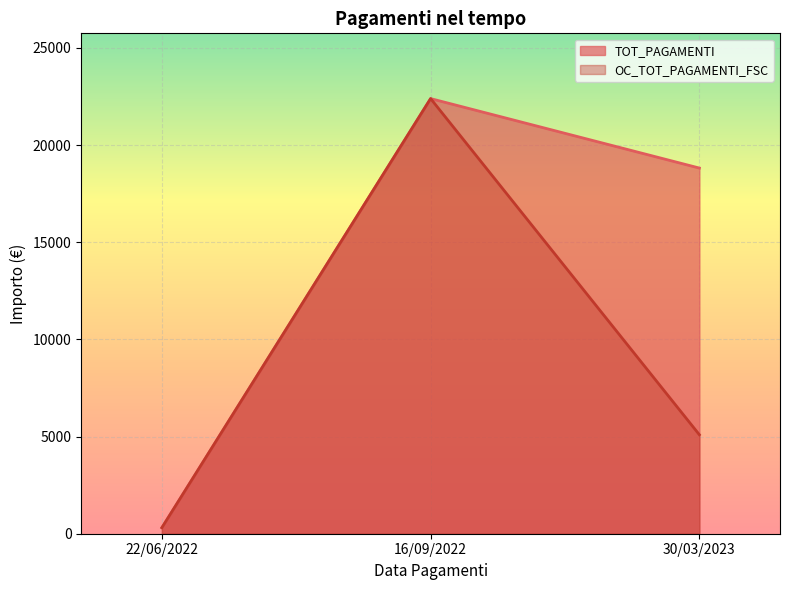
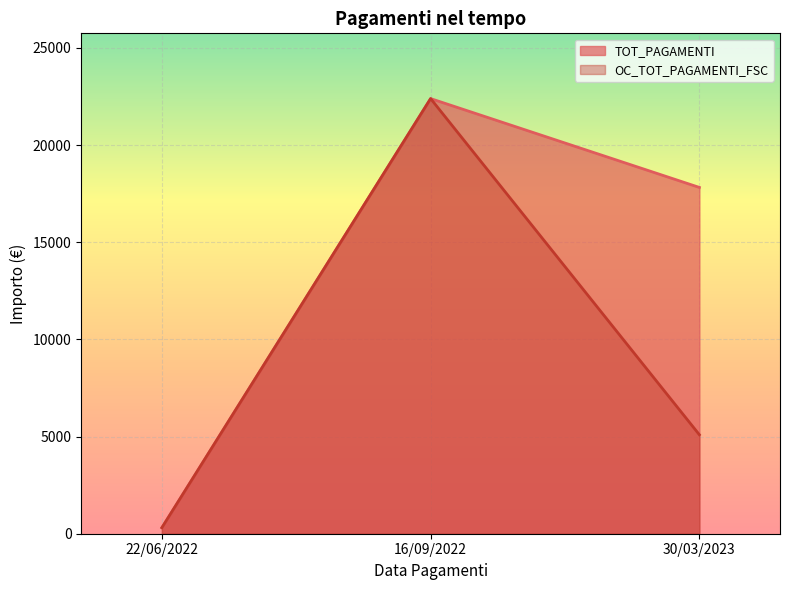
  {
    "TOT_PAGAMENTI": {
-     "30/03/2023": 18800
+     "30/03/2023": 17800
    },
    "OC_TOT_PAGAMENTI_FSC": {
      "30/03/2023": 5100
    }
  }
